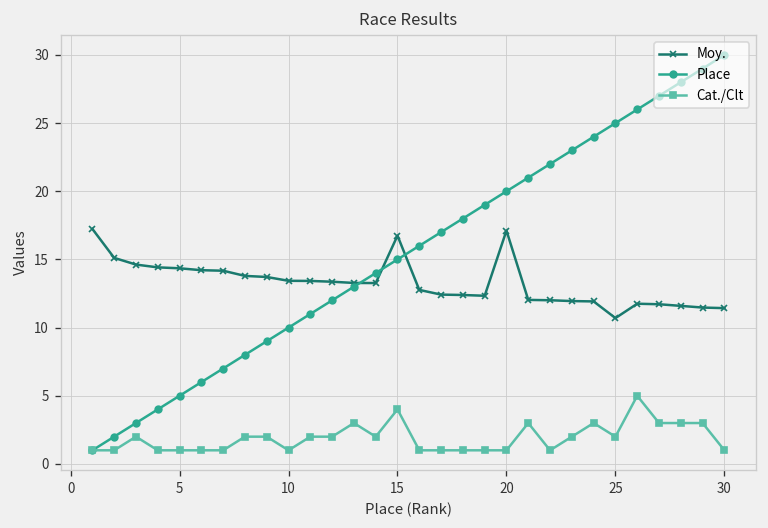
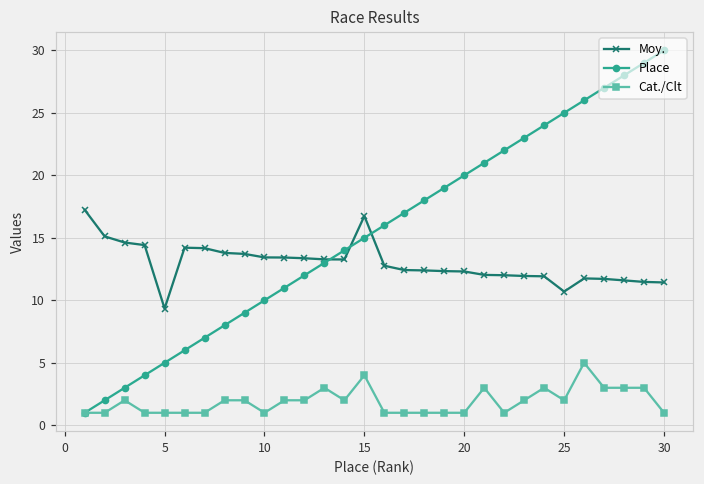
  {
    "Moy.": {
-     "5": 14.4,
+     "5": 9.3,
      "10": 13.4,
      "15": 16.7,
-     "20": 17.1,
+     "20": 12.3,
      "25": 10.7,
      "30": 11.4
    }
  }
